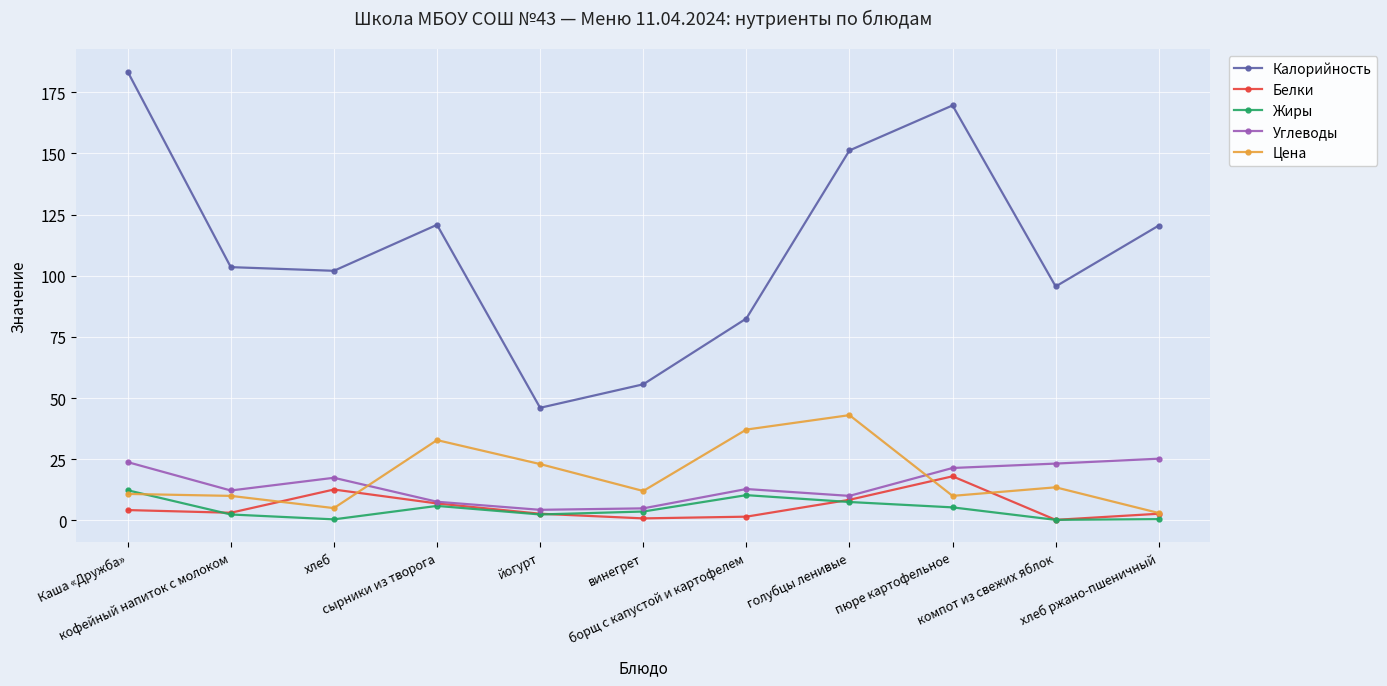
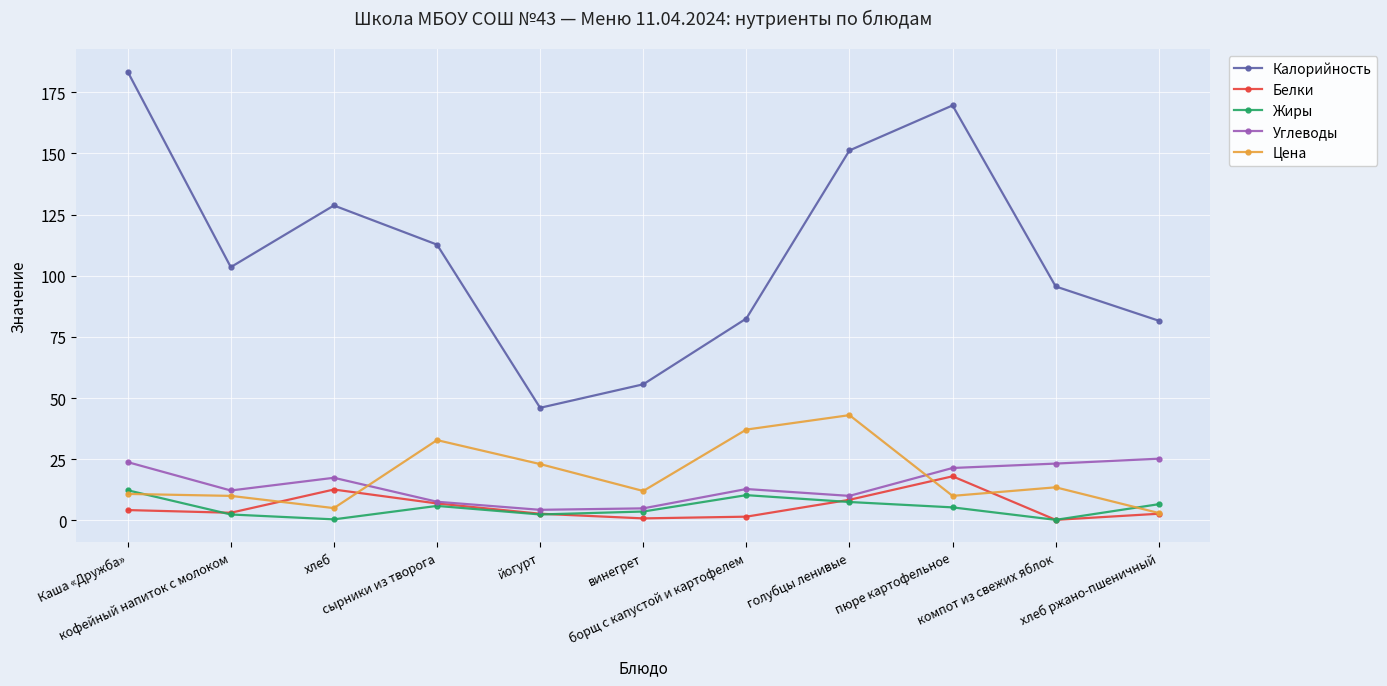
  {
    "Калорийность": {
      "Каша «Дружба»": 183,
      "кофейный напиток с молоком": 104,
-     "хлеб": 102,
-     "сырники из творога": 121,
+     "хлеб": 129,
+     "сырники из творога": 113,
      "йогурт": 46,
      "винегрет": 56,
      "борщ с капустой и картофелем": 83,
      "голубцы ленивые": 151,
      "пюре картофельное": 170,
      "компот из свежих яблок": 96,
-     "хлеб ржано-пшеничный": 121
+     "хлеб ржано-пшеничный": 82
    },
    "Белки": {
      "Каша «Дружба»": 4,
      "хлеб": 13,
      "винегрет": 1,
      "борщ с капустой и картофелем": 2,
      "пюре картофельное": 18
    },
    "Жиры": {
      "Каша «Дружба»": 12,
      "хлеб": 0,
      "винегрет": 4,
      "борщ с капустой и картофелем": 10,
      "пюре картофельное": 5,
-     "хлеб ржано-пшеничный": 1
+     "хлеб ржано-пшеничный": 7
    },
    "Углеводы": {
      "Каша «Дружба»": 24,
      "кофейный напиток с молоком": 12,
      "хлеб": 17,
      "йогурт": 4,
      "винегрет": 5,
      "борщ с капустой и картофелем": 13,
      "голубцы ленивые": 10,
      "пюре картофельное": 21,
      "компот из свежих яблок": 23,
      "хлеб ржано-пшеничный": 25
    },
    "Цена": {
      "Каша «Дружба»": 11,
      "кофейный напиток с молоком": 10,
      "хлеб": 5,
      "сырники из творога": 33,
      "йогурт": 23,
      "винегрет": 12,
      "борщ с капустой и картофелем": 37,
      "голубцы ленивые": 43,
      "пюре картофельное": 10,
      "компот из свежих яблок": 14
    }
  }
